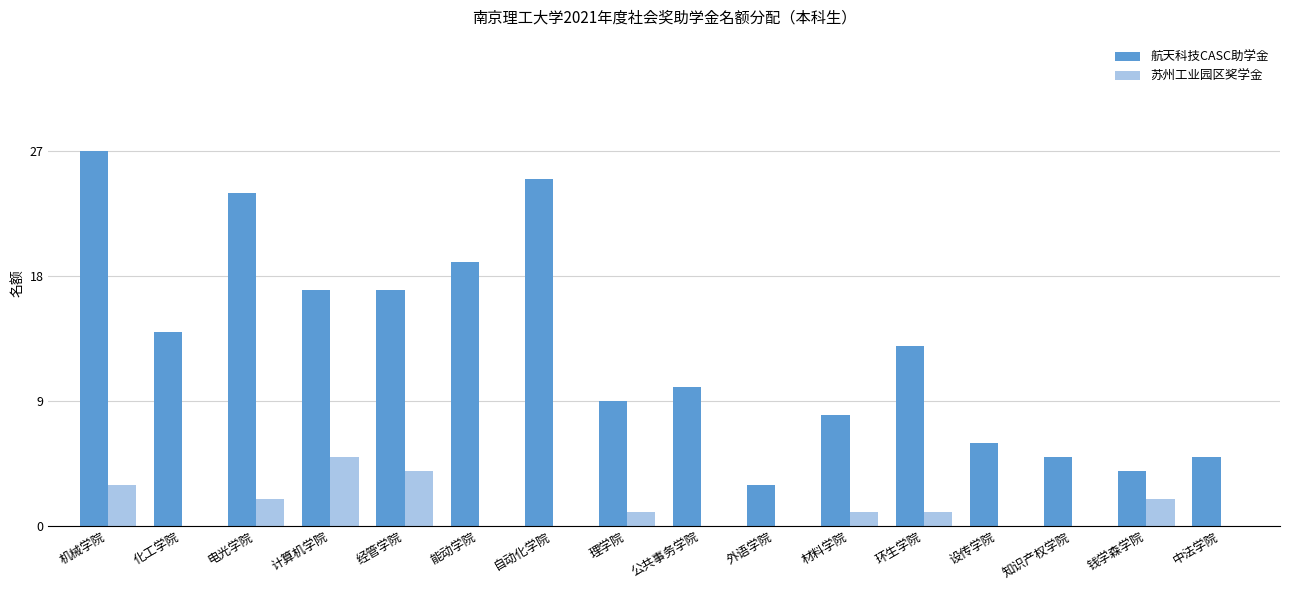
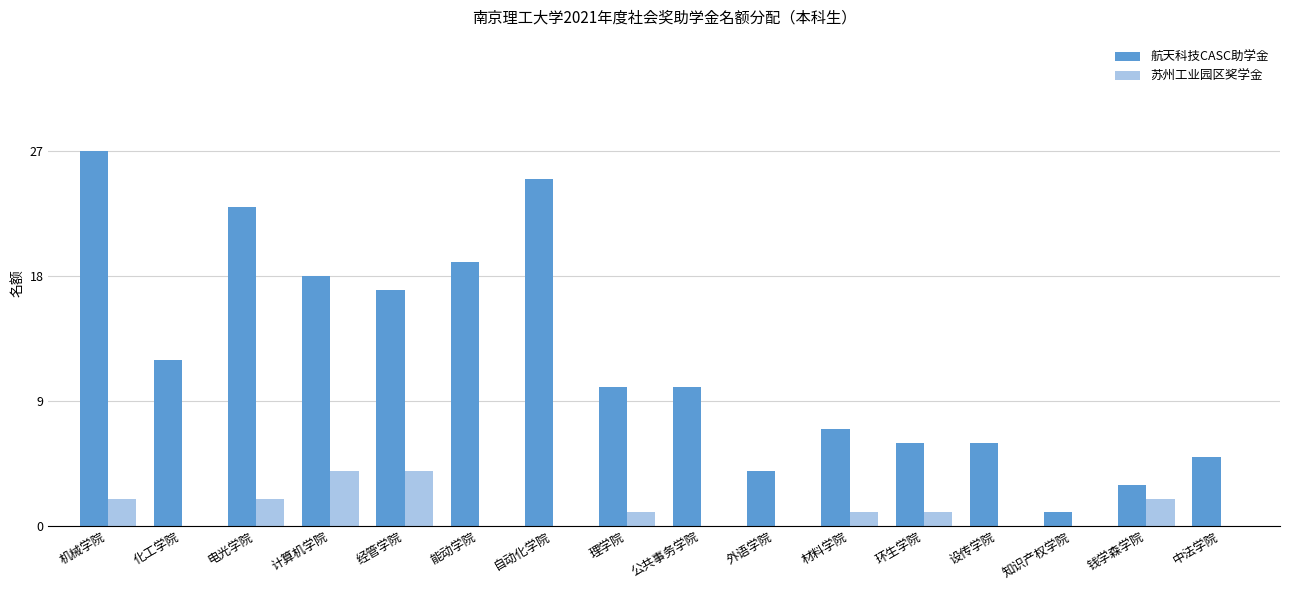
  {
    "航天科技CASC助学金": {
      "机械学院": 27,
-     "化工学院": 14,
-     "电光学院": 24,
-     "计算机学院": 17,
+     "化工学院": 12,
+     "电光学院": 23,
+     "计算机学院": 18,
      "经管学院": 17,
      "能动学院": 19,
      "自动化学院": 25,
-     "理学院": 9,
+     "理学院": 10,
      "公共事务学院": 10,
-     "外语学院": 3,
-     "材料学院": 8,
-     "环生学院": 13,
+     "外语学院": 4,
+     "材料学院": 7,
+     "环生学院": 6,
      "设传学院": 6,
-     "知识产权学院": 5,
-     "钱学森学院": 4,
+     "知识产权学院": 1,
+     "钱学森学院": 3,
      "中法学院": 5
    },
    "苏州工业园区奖学金": {
-     "机械学院": 3,
+     "机械学院": 2,
      "化工学院": 0,
      "电光学院": 2,
-     "计算机学院": 5,
+     "计算机学院": 4,
      "经管学院": 4,
      "能动学院": 0,
      "自动化学院": 0,
      "理学院": 1,
      "公共事务学院": 0,
      "外语学院": 0,
      "材料学院": 1,
      "环生学院": 1,
      "设传学院": 0,
      "知识产权学院": 0,
      "钱学森学院": 2,
      "中法学院": 0
    }
  }
